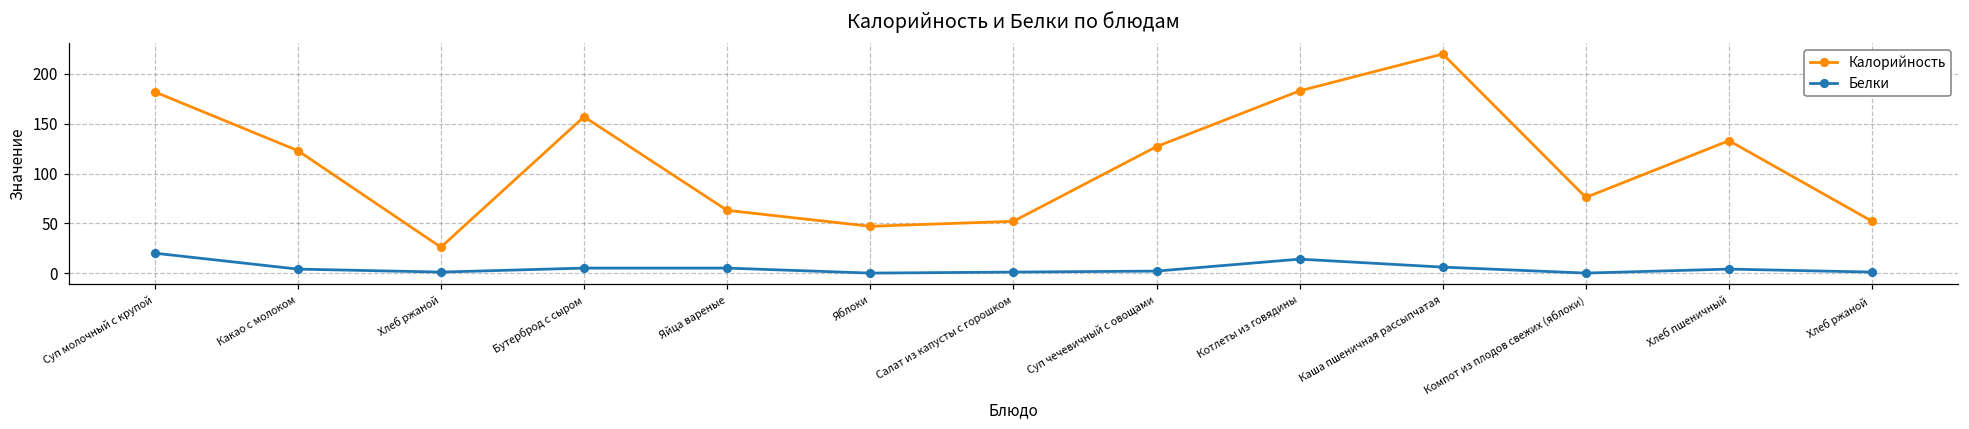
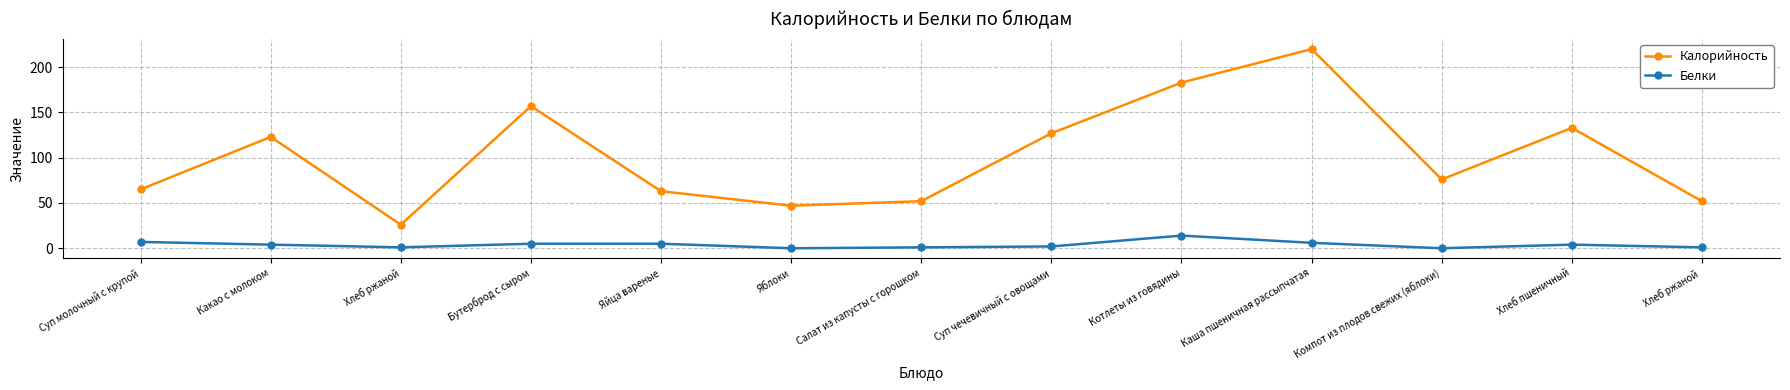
  {
    "Калорийность": {
-     "Суп молочный с крупой": 180,
+     "Суп молочный с крупой": 70,
      "Какао с молоком": 120,
      "Бутерброд с сыром": 160,
      "Яйца вареные": 60,
      "Яблоки": 50,
      "Салат из капусты с горошком": 50,
      "Суп чечевичный с овощами": 130,
      "Котлеты из говядины": 180,
      "Каша пшеничная рассыпчатая": 220,
      "Компот из плодов свежих (яблоки)": 80,
      "Хлеб пшеничный": 130
    },
    "Белки": {
-     "Суп молочный с крупой": 20,
+     "Суп молочный с крупой": 10,
      "Какао с молоком": 0,
      "Бутерброд с сыром": 10,
      "Яйца вареные": 10,
      "Яблоки": 0,
      "Салат из капусты с горошком": 0,
      "Суп чечевичный с овощами": 0,
      "Котлеты из говядины": 10,
      "Каша пшеничная рассыпчатая": 10,
      "Компот из плодов свежих (яблоки)": 0,
      "Хлеб пшеничный": 0
    }
  }
